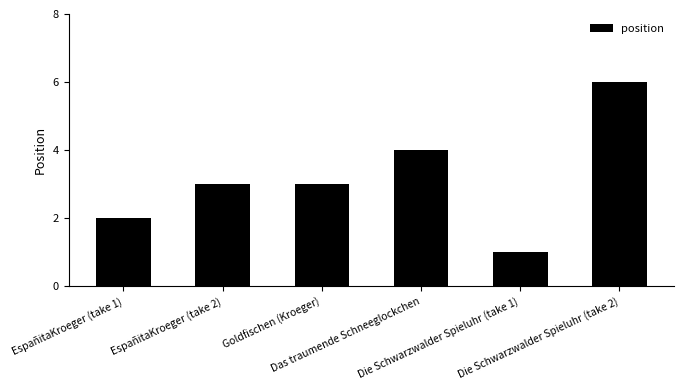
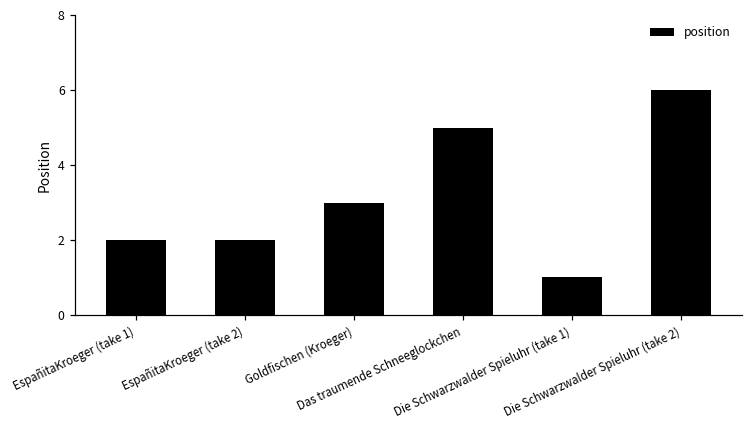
  {
    "EspañitaKroeger (take 1)": 2,
-   "EspañitaKroeger (take 2)": 3,
+   "EspañitaKroeger (take 2)": 2,
    "Goldfischen (Kroeger)": 3,
-   "Das traumende Schneeglockchen": 4,
+   "Das traumende Schneeglockchen": 5,
    "Die Schwarzwalder Spieluhr (take 1)": 1,
    "Die Schwarzwalder Spieluhr (take 2)": 6
  }
